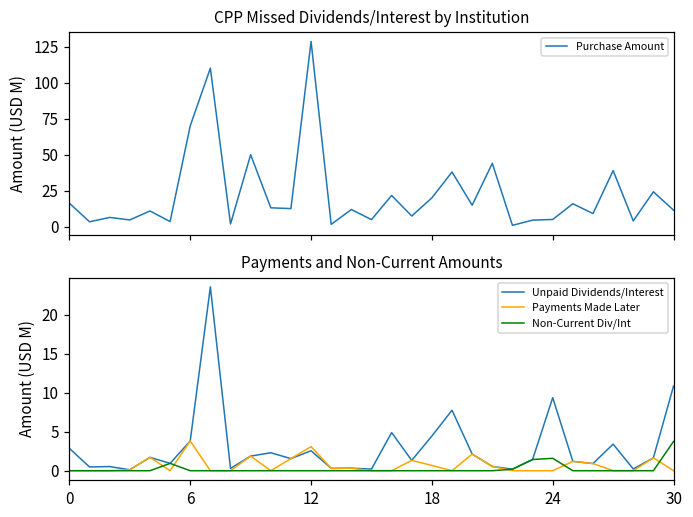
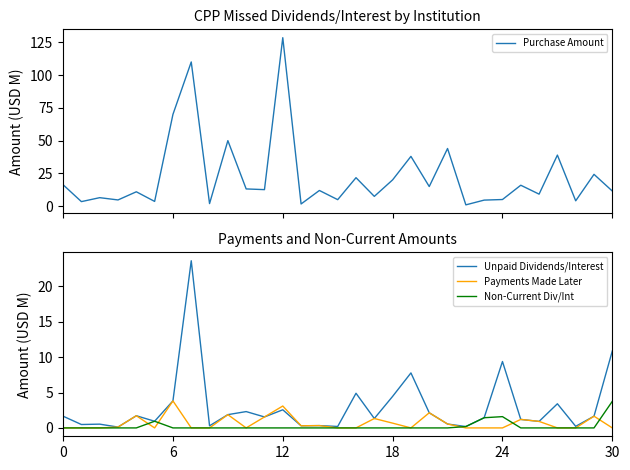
  {
    "Payments and Non-Current Amounts": {
      "Unpaid Dividends/Interest": {
-       "0": 3,
+       "0": 2,
        "12": 3,
        "18": 4,
        "24": 9,
        "30": 11
      },
      "Payments Made Later": {
        "12": 3,
        "18": 1,
        "24": 0,
        "30": 0
      },
      "Non-Current Div/Int": {
        "6": 0,
        "12": 0,
        "18": 0,
        "24": 2,
        "30": 4
      }
    }
  }
